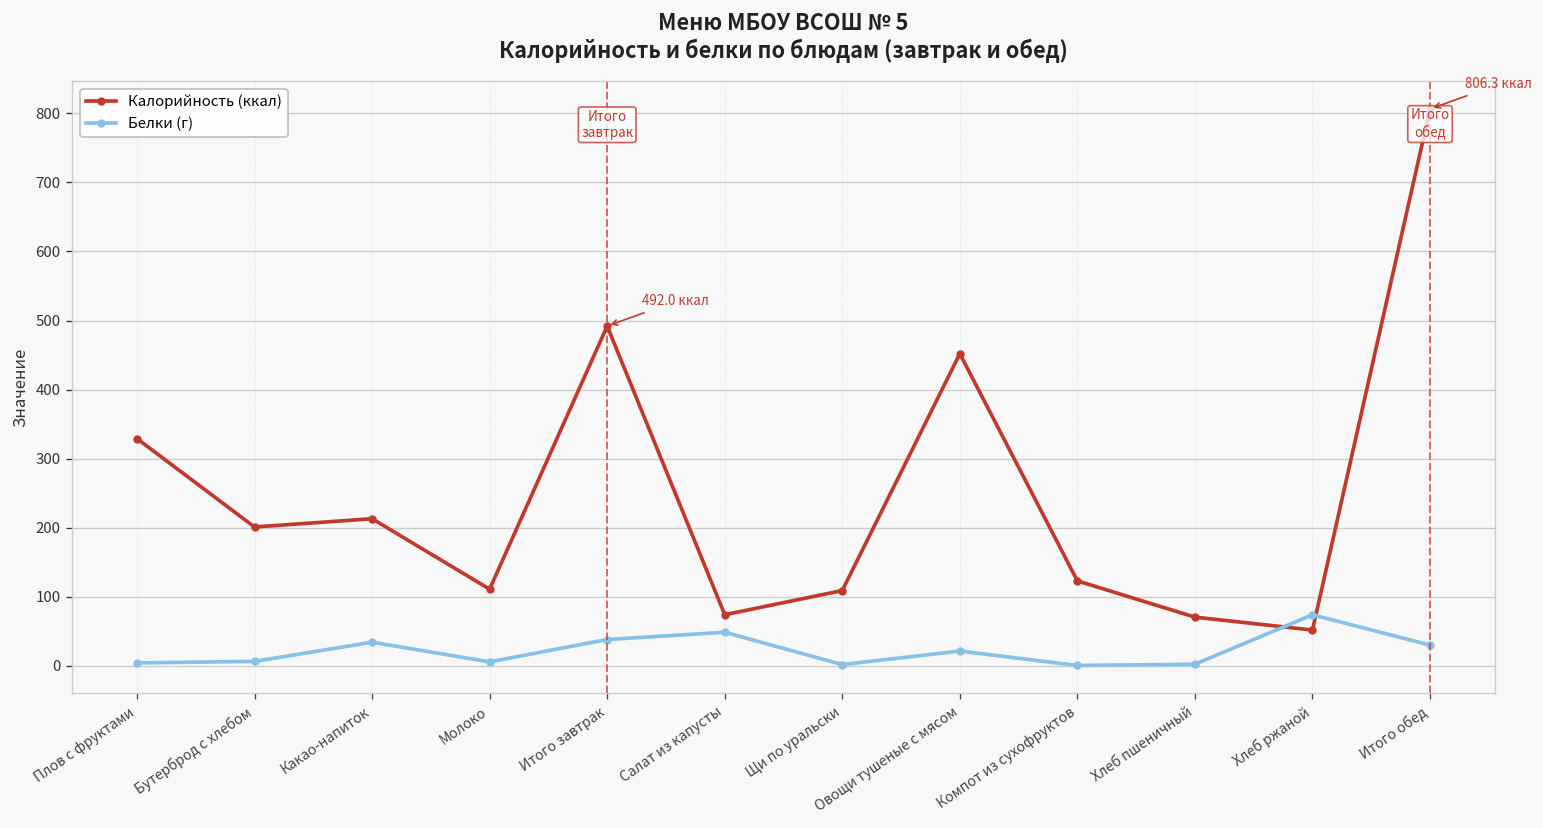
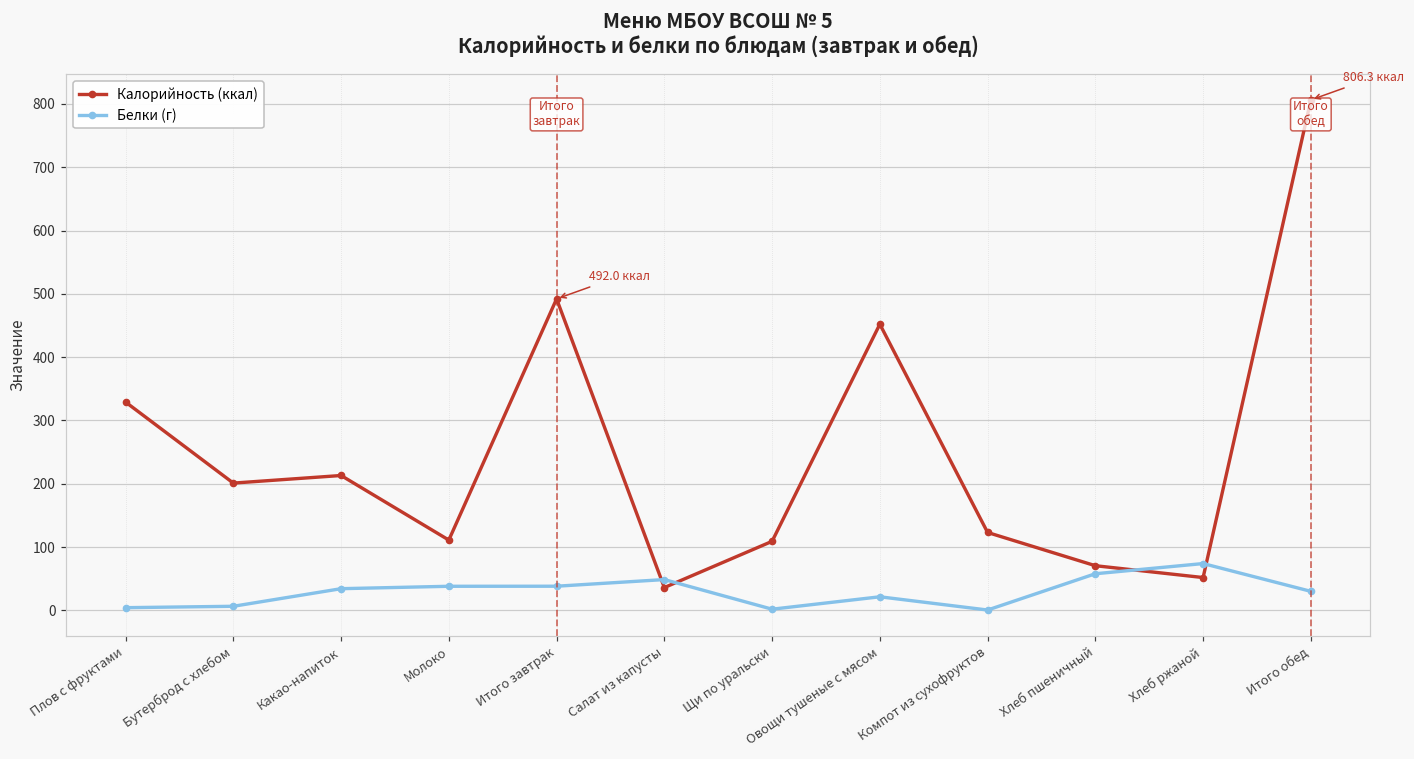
  {
    "Калорийность (ккал)": {
      "Плов с фруктами": 330,
      "Бутерброд с хлебом": 200,
      "Какао-напиток": 210,
      "Молоко": 110,
-     "Салат из капусты": 70,
+     "Салат из капусты": 40,
      "Щи по уральски": 110,
      "Овощи тушеные с мясом": 450,
      "Компот из сухофруктов": 120,
      "Хлеб пшеничный": 70,
      "Хлеб ржаной": 50
    },
    "Белки (г)": {
      "Плов с фруктами": 0,
      "Бутерброд с хлебом": 10,
      "Какао-напиток": 30,
-     "Молоко": 10,
+     "Молоко": 40,
      "Итого завтрак": 40,
      "Салат из капусты": 50,
      "Щи по уральски": 0,
      "Овощи тушеные с мясом": 20,
      "Компот из сухофруктов": 0,
-     "Хлеб пшеничный": 0,
+     "Хлеб пшеничный": 60,
      "Хлеб ржаной": 70,
      "Итого обед": 30
    }
  }
